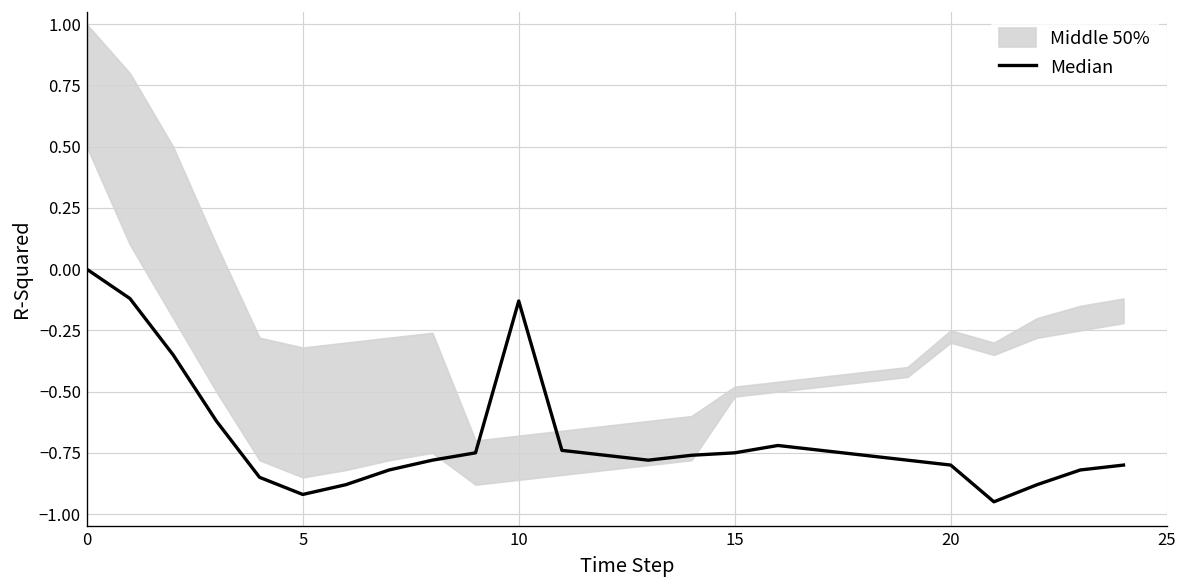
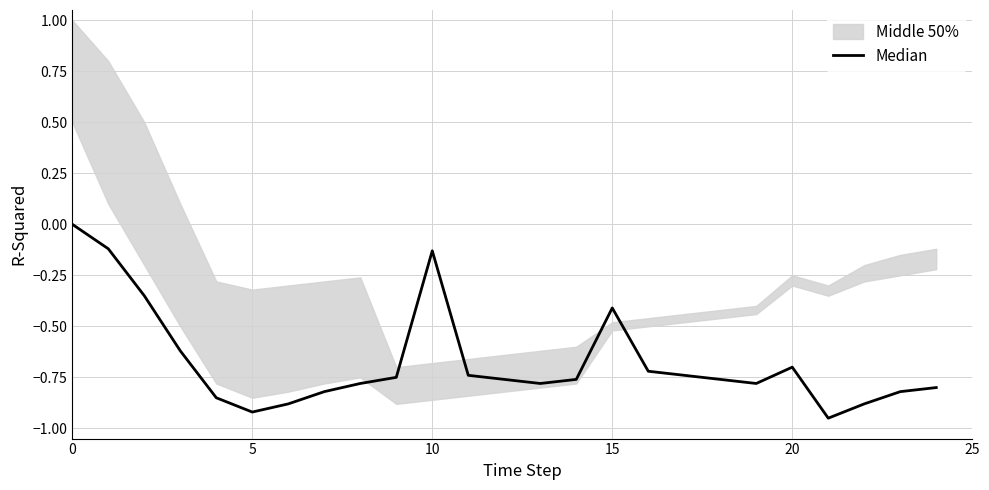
  {
    "Median": {
      "0": 0.00,
      "5": -0.92,
      "10": -0.13,
-     "15": -0.75,
-     "20": -0.8
+     "15": -0.41,
+     "20": -0.7
    }
  }
